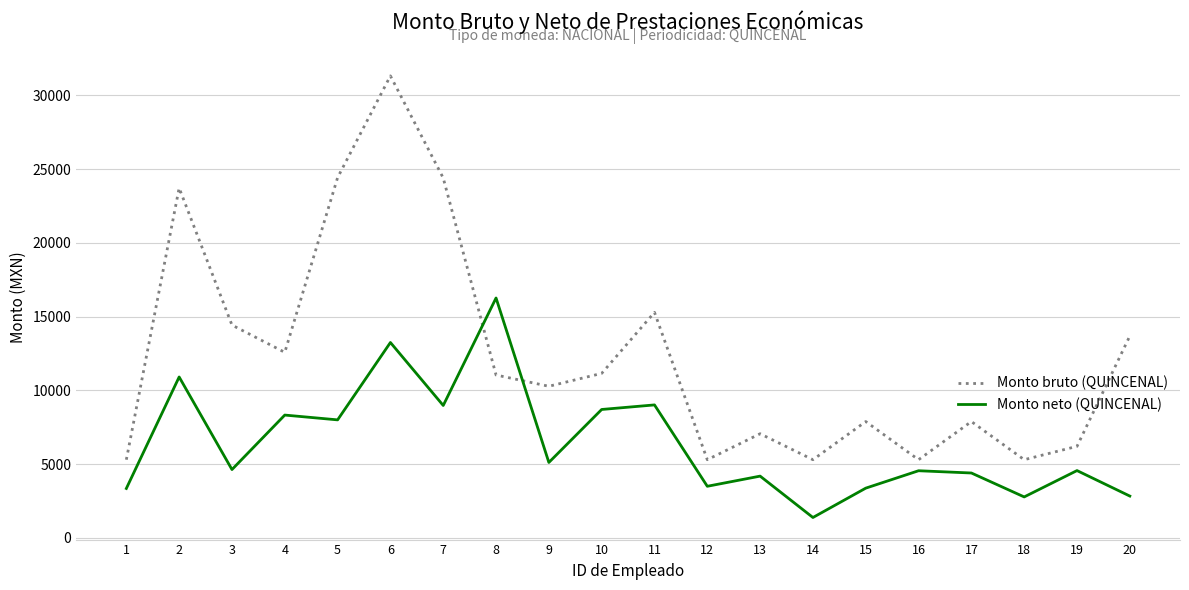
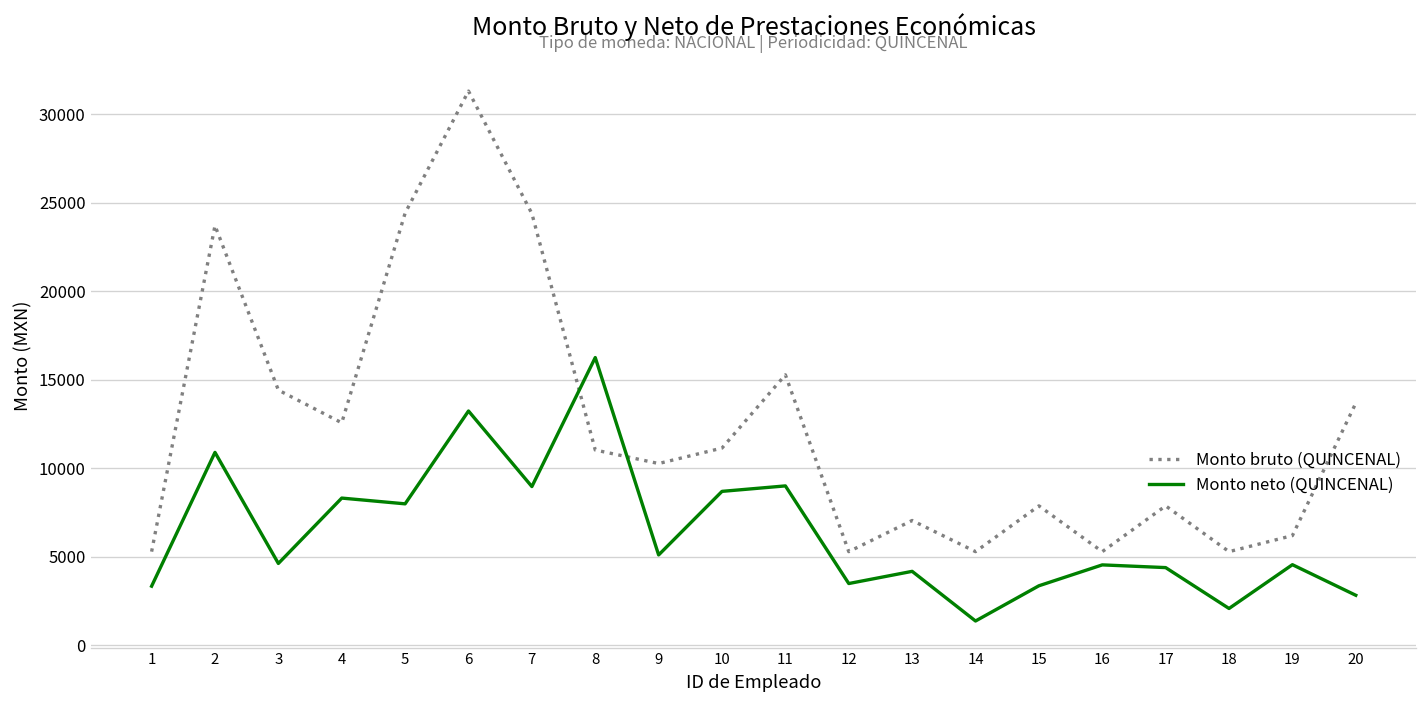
  {
    "Monto bruto (QUINCENAL)": {
      "1": 5300,
      "2": 23700,
      "3": 14400,
      "4": 12600,
      "5": 24400,
      "6": 31300,
      "7": 24400,
      "8": 11000,
      "9": 10300,
      "10": 11100,
      "11": 15300,
      "12": 5300,
      "13": 7100,
      "14": 5300,
      "15": 7900,
      "16": 5300,
      "17": 7900,
      "18": 5300,
      "19": 6200,
      "20": 13700
    },
    "Monto neto (QUINCENAL)": {
      "1": 3300,
      "2": 10900,
      "3": 4600,
      "4": 8300,
      "5": 8000,
      "6": 13200,
      "7": 9000,
      "8": 16300,
      "9": 5100,
      "10": 8700,
      "11": 9000,
      "12": 3500,
      "13": 4200,
      "14": 1400,
      "15": 3400,
      "16": 4500,
      "17": 4400,
-     "18": 2800,
+     "18": 2100,
      "19": 4600,
      "20": 2800
    }
  }
